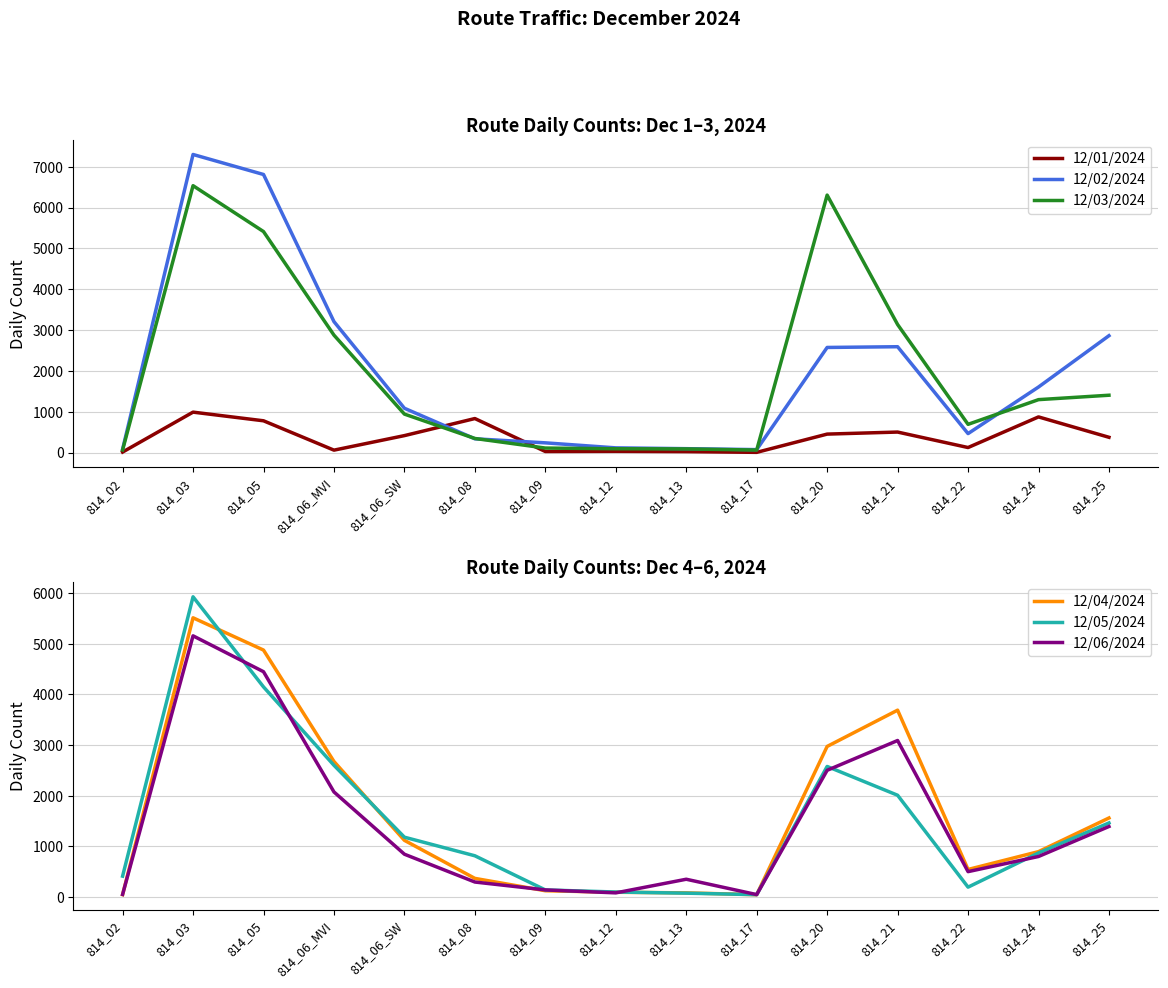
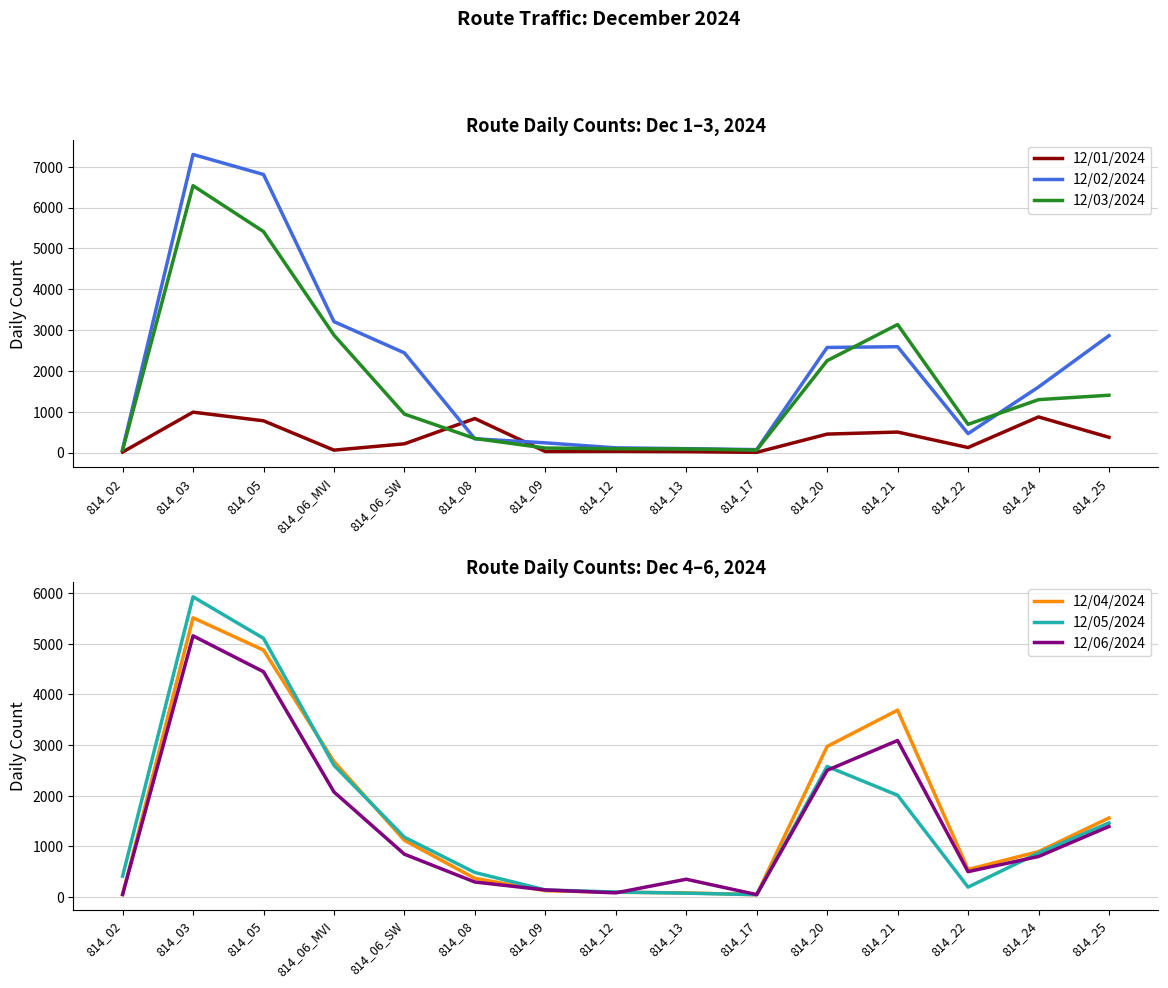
  {
    "Route Daily Counts: Dec 1–3, 2024": {
      "12/01/2024": {
        "814_03": 1000,
        "814_05": 800,
        "814_06_MVI": 100,
-       "814_06_SW": 400,
+       "814_06_SW": 200,
        "814_08": 800,
        "814_09": 0,
        "814_13": 0,
        "814_20": 500,
        "814_21": 500,
        "814_22": 100,
        "814_24": 900,
        "814_25": 400
      },
      "12/02/2024": {
        "814_03": 7300,
        "814_05": 6800,
        "814_06_MVI": 3200,
-       "814_06_SW": 1100,
+       "814_06_SW": 2400,
        "814_09": 200,
        "814_20": 2600,
        "814_21": 2600,
        "814_22": 500,
        "814_24": 1600,
        "814_25": 2900
      },
      "12/03/2024": {
        "814_03": 6500,
        "814_05": 5400,
        "814_06_MVI": 2900,
        "814_06_SW": 900,
        "814_09": 100,
-       "814_20": 6300,
+       "814_20": 2300,
        "814_21": 3100,
        "814_22": 700,
        "814_24": 1300,
        "814_25": 1400
      }
    },
    "Route Daily Counts: Dec 4–6, 2024": {
      "12/04/2024": {
        "814_03": 5500,
        "814_05": 4900,
        "814_06_MVI": 2700,
        "814_06_SW": 1100,
        "814_08": 400,
        "814_20": 3000,
        "814_21": 3700,
        "814_25": 1600
      },
      "12/05/2024": {
        "814_02": 400,
        "814_03": 5900,
-       "814_05": 4100,
+       "814_05": 5100,
        "814_06_MVI": 2600,
        "814_06_SW": 1200,
-       "814_08": 800,
+       "814_08": 500,
        "814_20": 2600,
        "814_21": 2000,
        "814_22": 200,
        "814_25": 1500
      },
      "12/06/2024": {
        "814_03": 5200,
        "814_05": 4400,
        "814_06_MVI": 2100,
        "814_06_SW": 800,
        "814_08": 300,
        "814_13": 400,
        "814_20": 2500,
        "814_21": 3100,
        "814_24": 800,
        "814_25": 1400
      }
    }
  }
